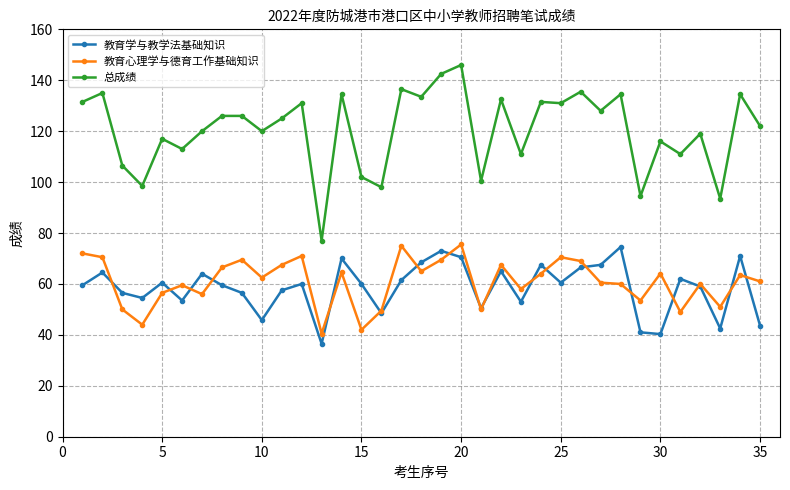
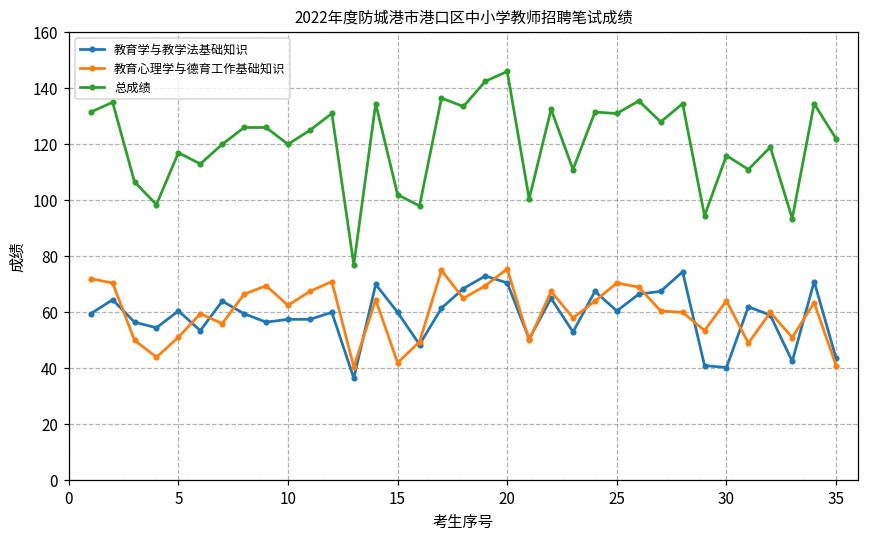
  {
    "教育学与教学法基础知识": {
      "5": 61,
-     "10": 46,
+     "10": 58,
      "15": 60,
      "20": 71,
      "25": 61,
      "30": 40,
      "35": 44
    },
    "教育心理学与德育工作基础知识": {
-     "5": 57,
+     "5": 51,
      "10": 63,
      "15": 42,
      "20": 76,
      "25": 71,
      "30": 64,
-     "35": 61
+     "35": 41
    },
    "总成绩": {
      "5": 117,
      "10": 120,
      "15": 102,
      "20": 146,
      "25": 131,
      "30": 116,
      "35": 122
    }
  }
